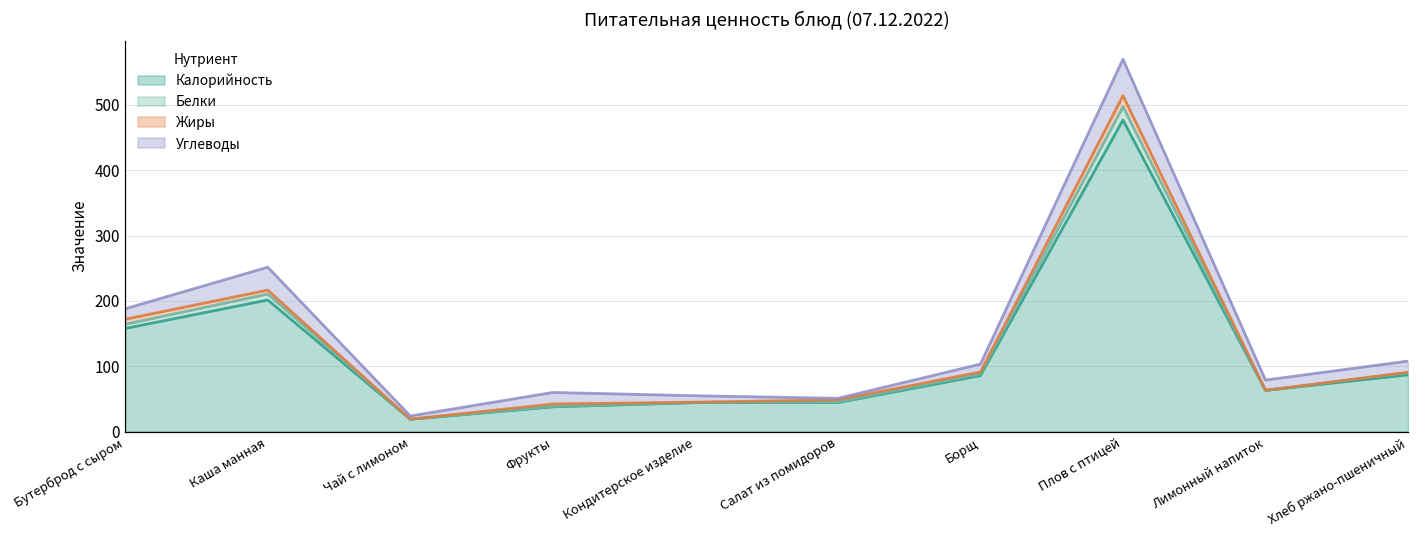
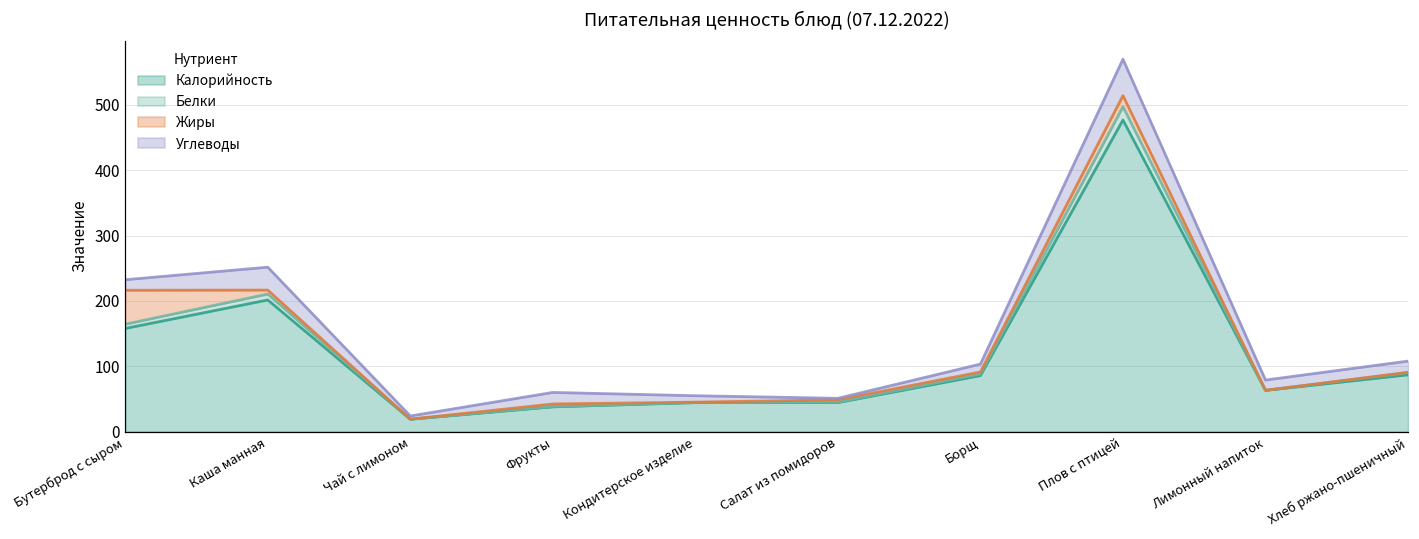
  {
    "Жиры": {
-     "Бутерброд с сыром": 10,
+     "Бутерброд с сыром": 50,
      "Каша манная": 10,
      "Плов с птицей": 20
    }
  }
